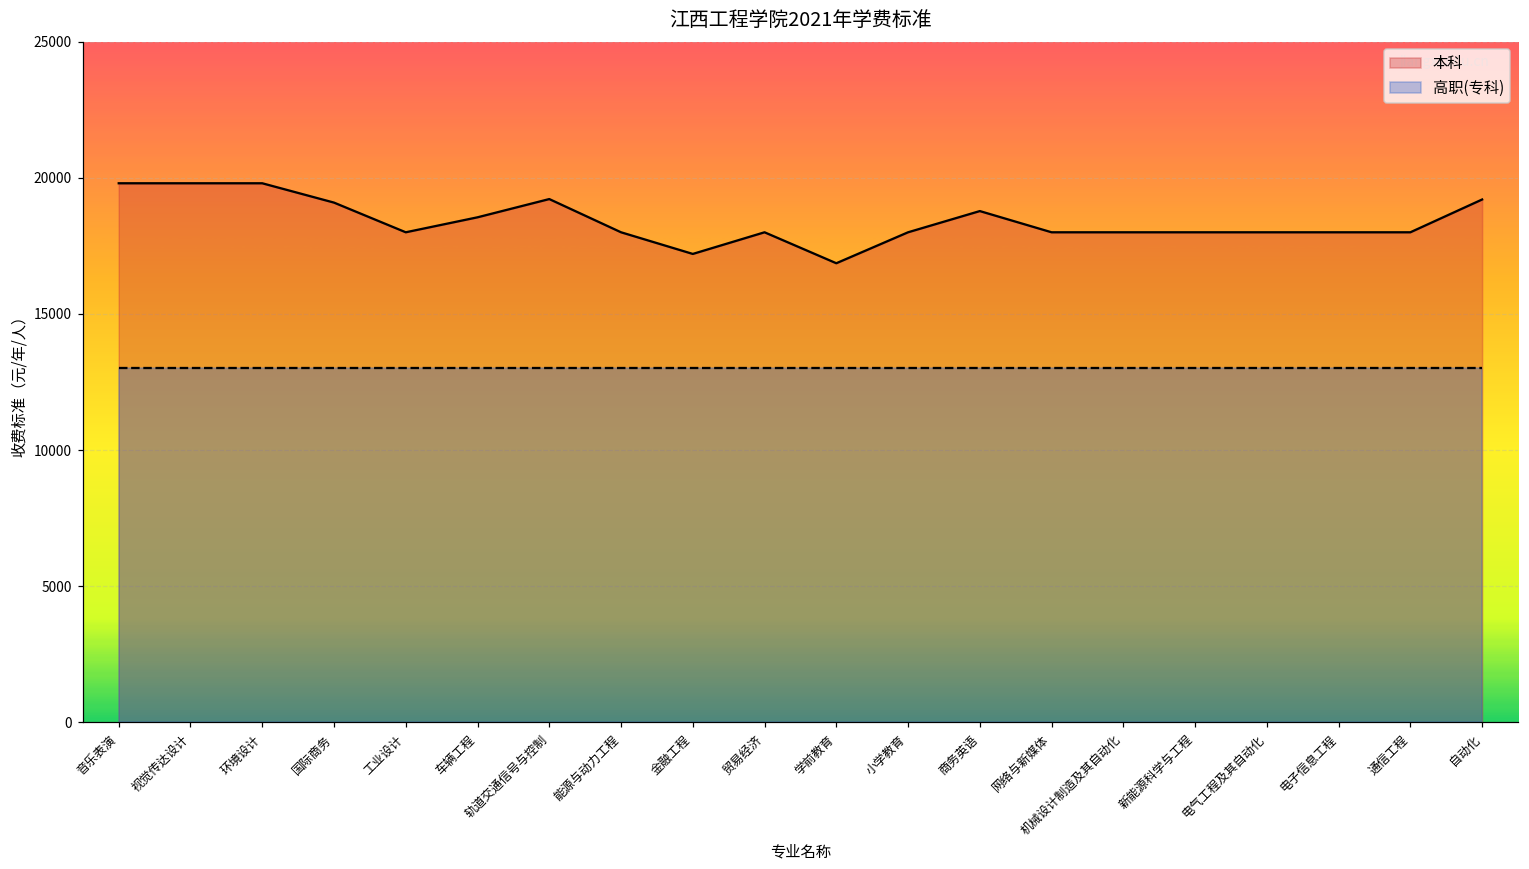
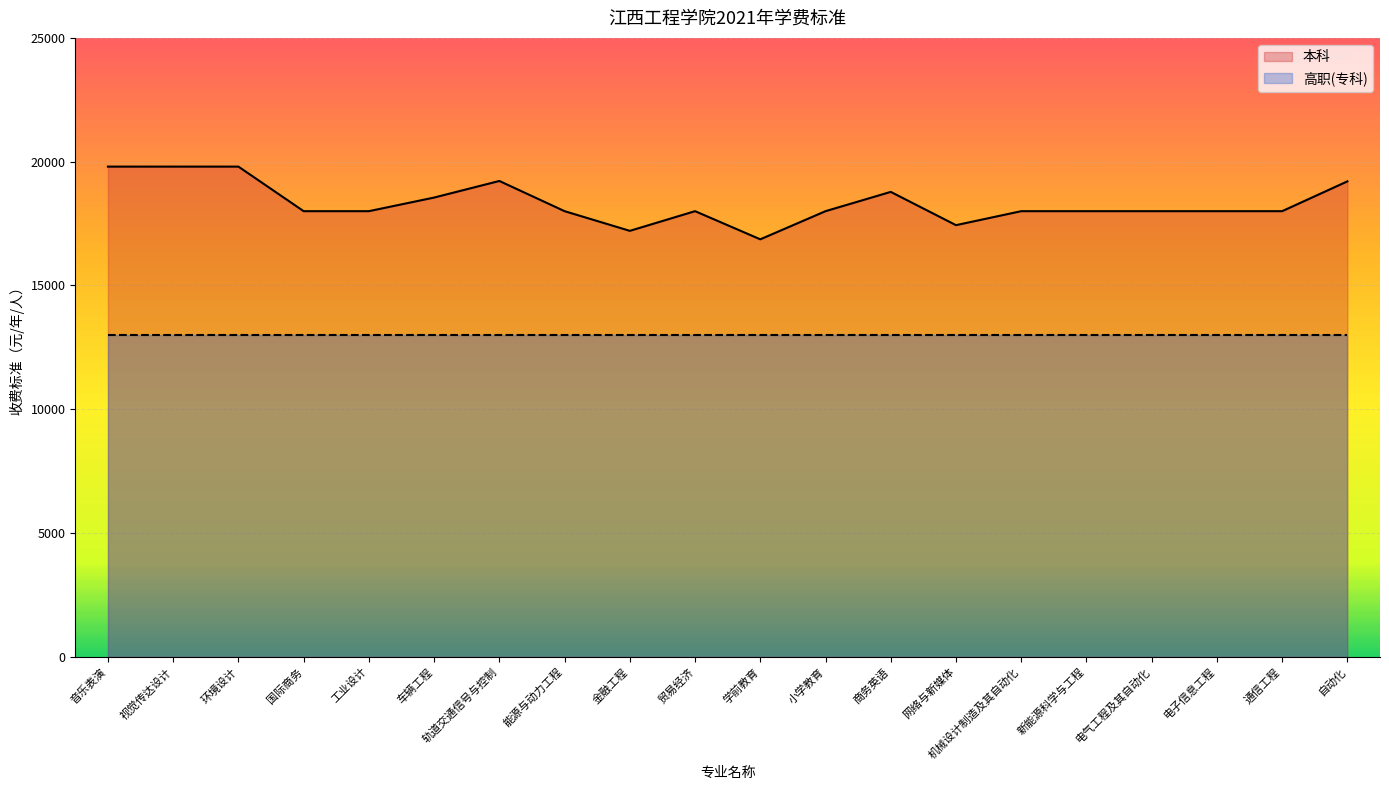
  {
    "本科": {
      "音乐表演": 19800,
      "视觉传达设计": 19800,
      "环境设计": 19800,
-     "国际商务": 19100,
+     "国际商务": 18000,
      "工业设计": 18000,
      "车辆工程": 18600,
      "轨道交通信号与控制": 19200,
      "能源与动力工程": 18000,
      "金融工程": 17200,
      "贸易经济": 18000,
      "学前教育": 16900,
      "小学教育": 18000,
      "商务英语": 18800,
-     "网络与新媒体": 18000,
+     "网络与新媒体": 17400,
      "机械设计制造及其自动化": 18000,
      "新能源科学与工程": 18000,
      "电气工程及其自动化": 18000,
      "电子信息工程": 18000,
      "通信工程": 18000,
      "自动化": 19200
    },
    "高职(专科)": {
      "音乐表演": 13000,
      "视觉传达设计": 13000,
      "环境设计": 13000,
      "国际商务": 13000,
      "工业设计": 13000,
      "车辆工程": 13000,
      "轨道交通信号与控制": 13000,
      "能源与动力工程": 13000,
      "金融工程": 13000,
      "贸易经济": 13000,
      "学前教育": 13000,
      "小学教育": 13000,
      "商务英语": 13000,
      "网络与新媒体": 13000,
      "机械设计制造及其自动化": 13000,
      "新能源科学与工程": 13000,
      "电气工程及其自动化": 13000,
      "电子信息工程": 13000,
      "通信工程": 13000,
      "自动化": 13000
    }
  }
